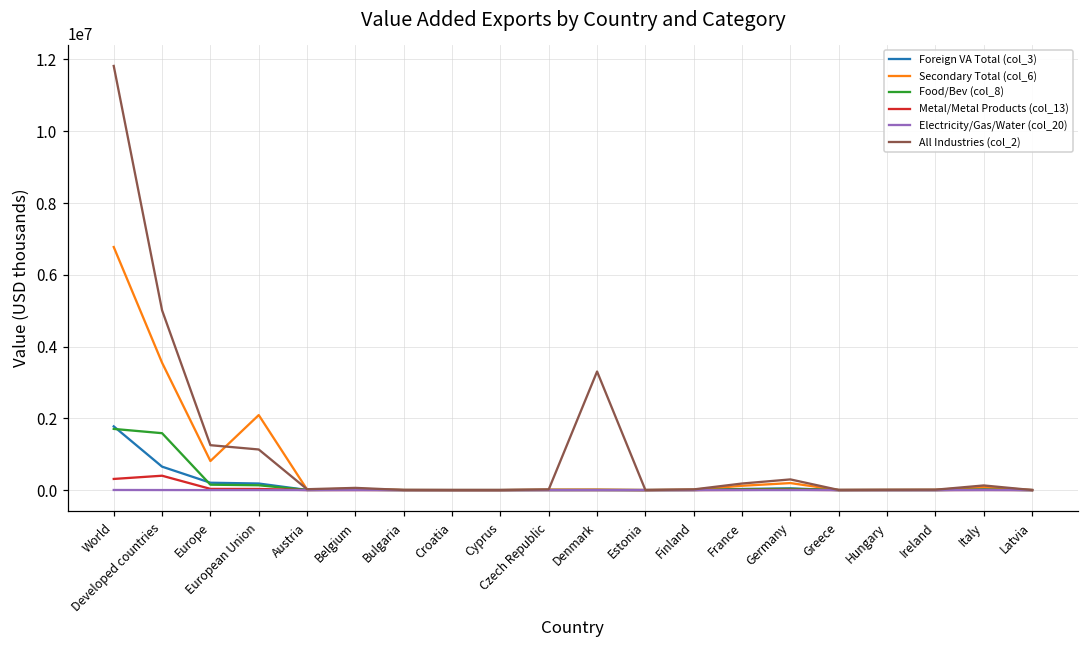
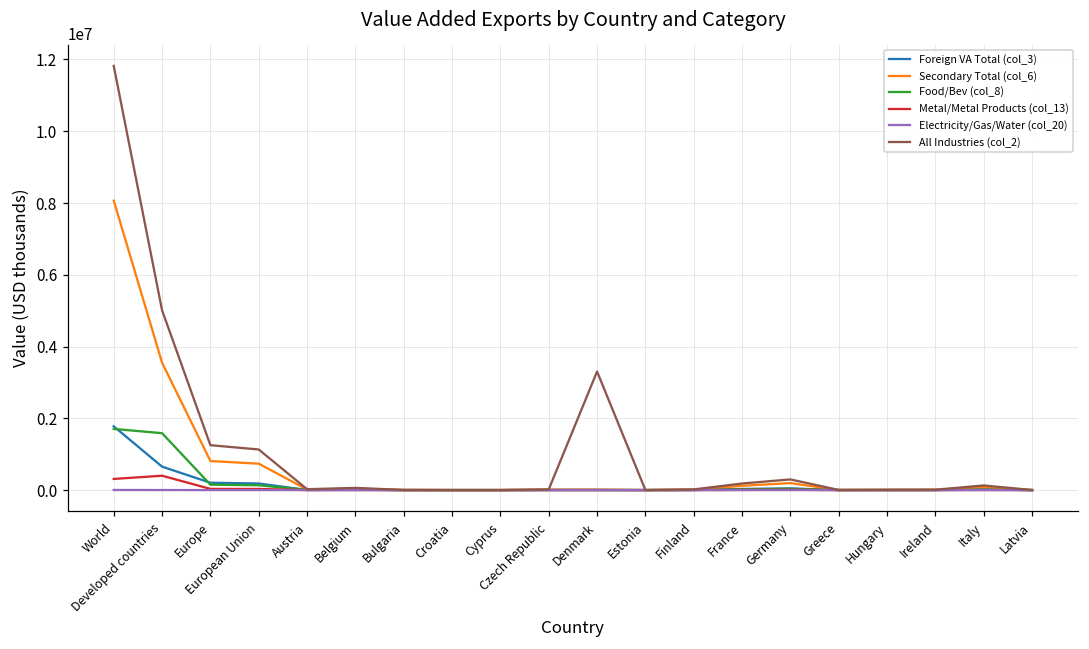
  {
    "Foreign VA Total (col_3)": {
      "Developed countries": 700000
    },
    "Secondary Total (col_6)": {
-     "World": 6800000,
+     "World": 8100000,
      "Developed countries": 3500000,
      "Europe": 800000,
-     "European Union": 2100000,
+     "European Union": 700000,
      "Germany": 200000
    },
    "Food/Bev (col_8)": {
      "Developed countries": 1600000
    },
    "Metal/Metal Products (col_13)": {
      "World": 300000,
      "Developed countries": 400000
    },
    "Electricity/Gas/Water (col_20)": {
      "World": 0,
      "Developed countries": 0
    },
    "All Industries (col_2)": {
      "World": 11800000,
      "Developed countries": 5000000,
      "Europe": 1300000,
      "European Union": 1100000,
      "Denmark": 3300000,
      "Germany": 300000
    }
  }
